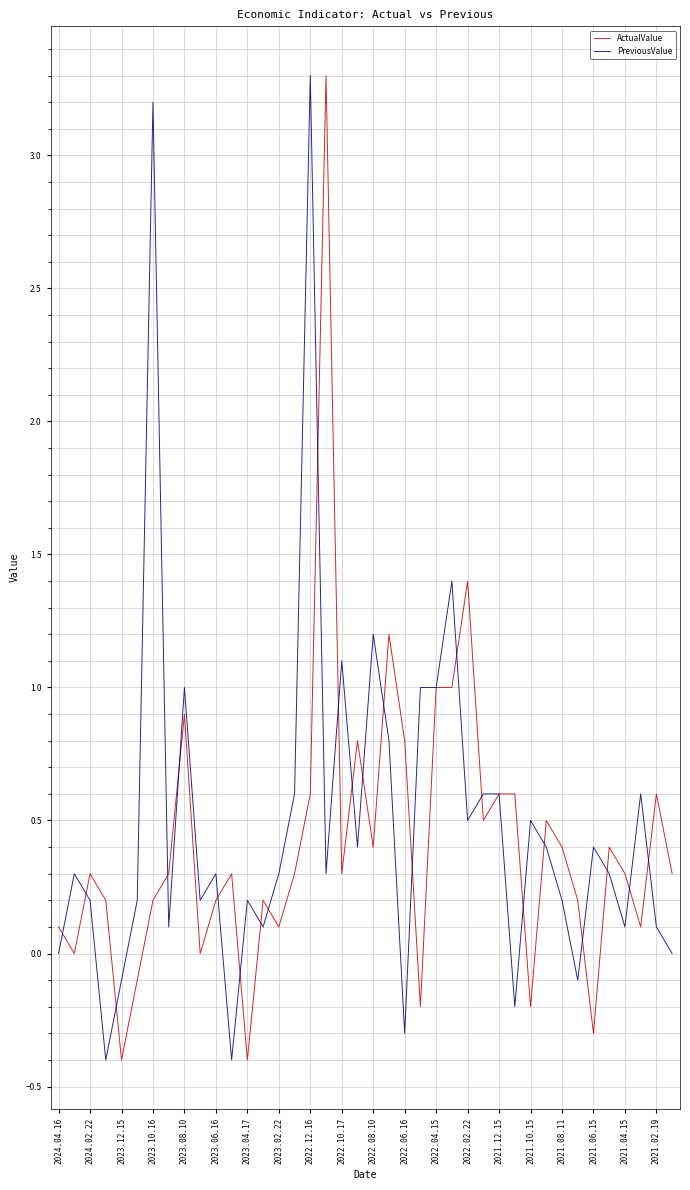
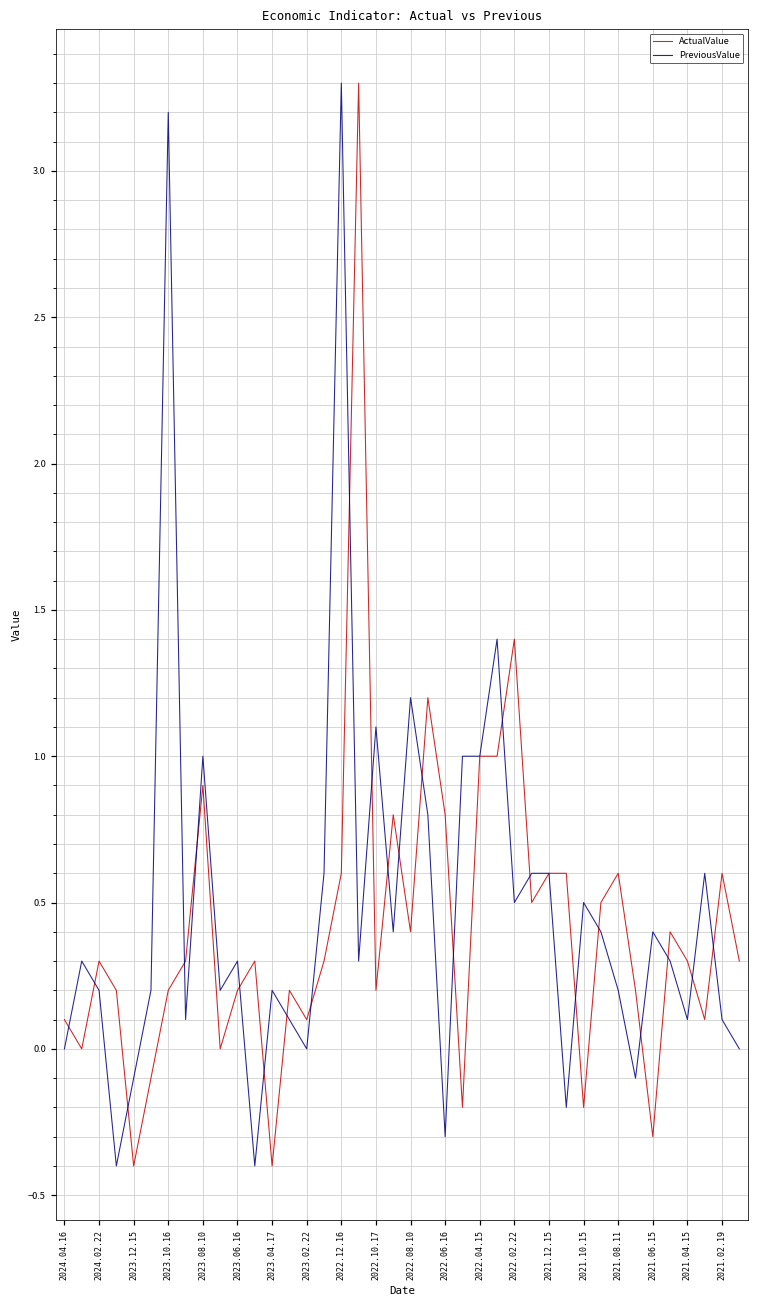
  {
    "ActualValue": {
      "2024.04.16": 0.1,
      "2024.02.22": 0.3,
      "2023.12.15": -0.4,
      "2023.10.16": 0.2,
      "2023.08.10": 0.9,
      "2023.06.16": 0.2,
      "2023.04.17": -0.4,
      "2023.02.22": 0.1,
      "2022.12.16": 0.6,
-     "2022.10.17": 0.3,
+     "2022.10.17": 0.2,
      "2022.08.10": 0.4,
      "2022.06.16": 0.8,
      "2022.02.22": 1.4,
      "2021.10.15": -0.2,
-     "2021.08.11": 0.4,
+     "2021.08.11": 0.6,
      "2021.06.15": -0.3,
      "2021.04.15": 0.3,
      "2021.02.19": 0.6
    },
    "PreviousValue": {
      "2024.04.16": 0.0,
      "2024.02.22": 0.2,
      "2023.12.15": -0.1,
      "2023.10.16": 3.2,
      "2023.08.10": 1.0,
      "2023.06.16": 0.3,
      "2023.04.17": 0.2,
-     "2023.02.22": 0.3,
+     "2023.02.22": 0.0,
      "2022.12.16": 3.3,
      "2022.10.17": 1.1,
      "2022.08.10": 1.2,
      "2022.06.16": -0.3,
      "2022.02.22": 0.5,
      "2021.10.15": 0.5,
      "2021.08.11": 0.2,
      "2021.06.15": 0.4,
      "2021.04.15": 0.1,
      "2021.02.19": 0.1
    }
  }
